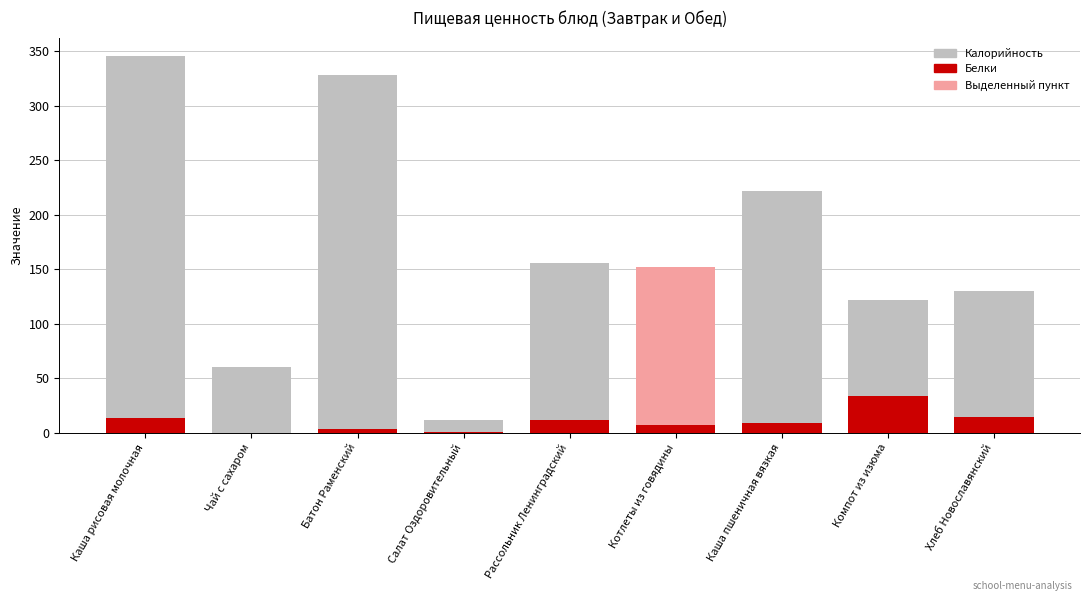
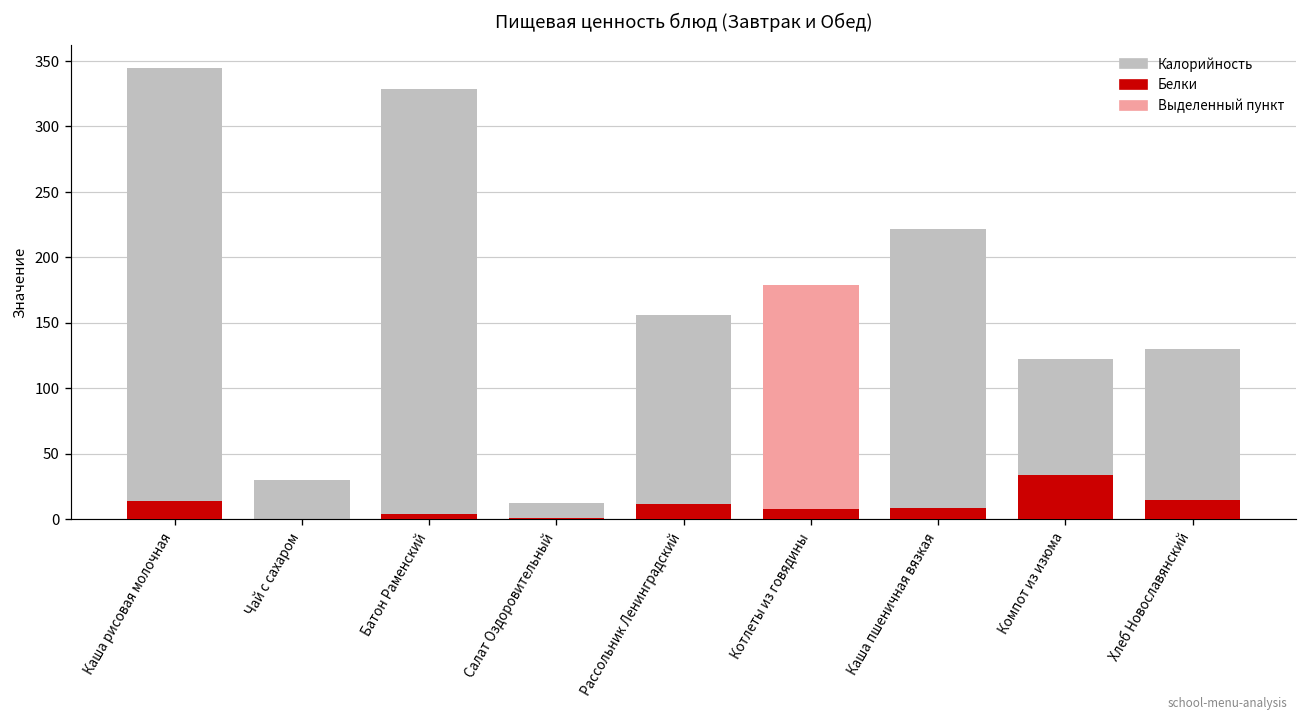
  {
    "Калорийность": {
      "Каша рисовая молочная": 345,
-     "Чай с сахаром": 60,
+     "Чай с сахаром": 30,
      "Батон Раменский": 328,
      "Салат Оздоровительный": 12,
      "Рассольник Ленинградский": 156,
-     "Котлеты из говядины": 152,
+     "Котлеты из говядины": 179,
      "Каша пшеничная вязкая": 222,
      "Компот из изюма": 122,
      "Хлеб Новославянский": 130
    }
  }
